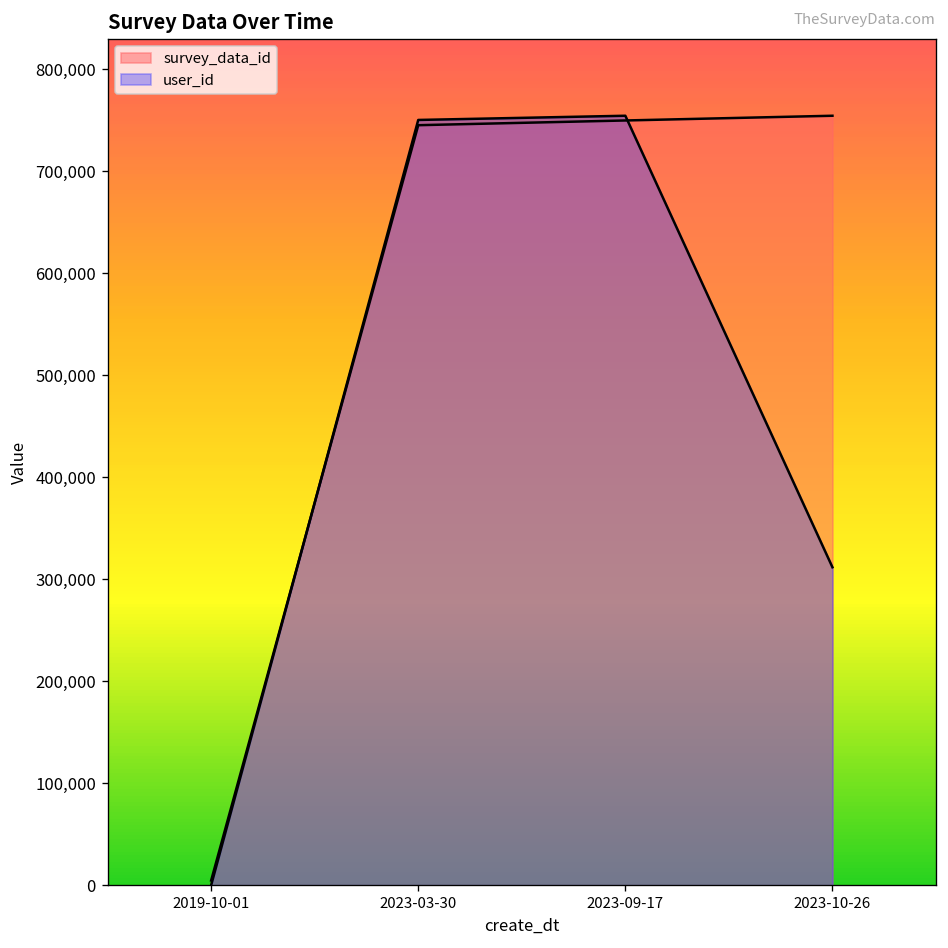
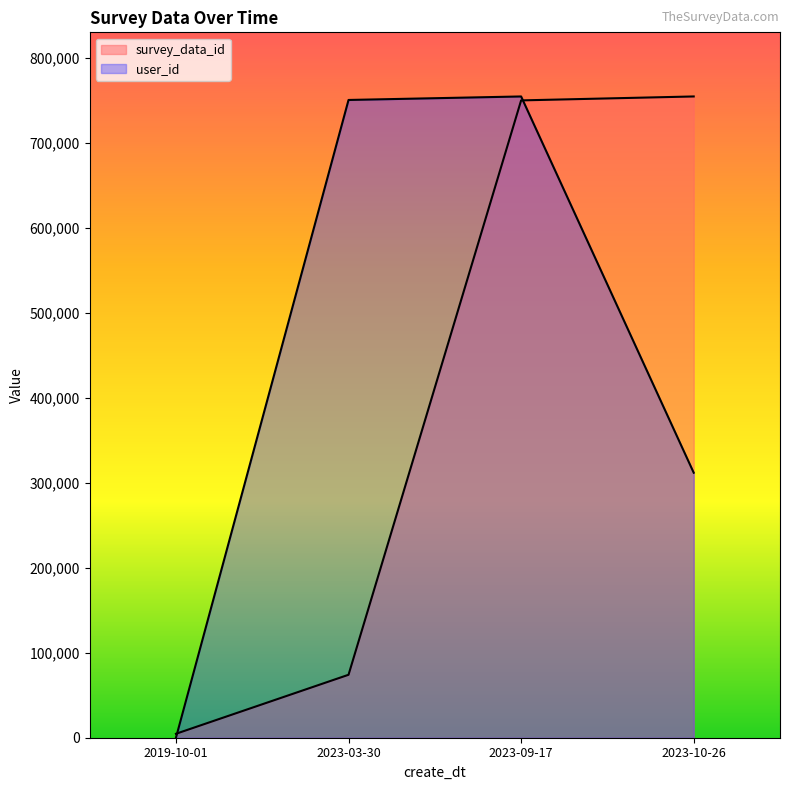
  {
    "survey_data_id": {
      "2019-10-01": "0",
-     "2023-03-30": "750,000",
+     "2023-03-30": "70,000",
      "2023-09-17": "750,000",
      "2023-10-26": "750,000"
    },
    "user_id": {
      "2019-10-01": "0",
      "2023-03-30": "750,000",
      "2023-09-17": "750,000",
      "2023-10-26": "310,000"
    }
  }
